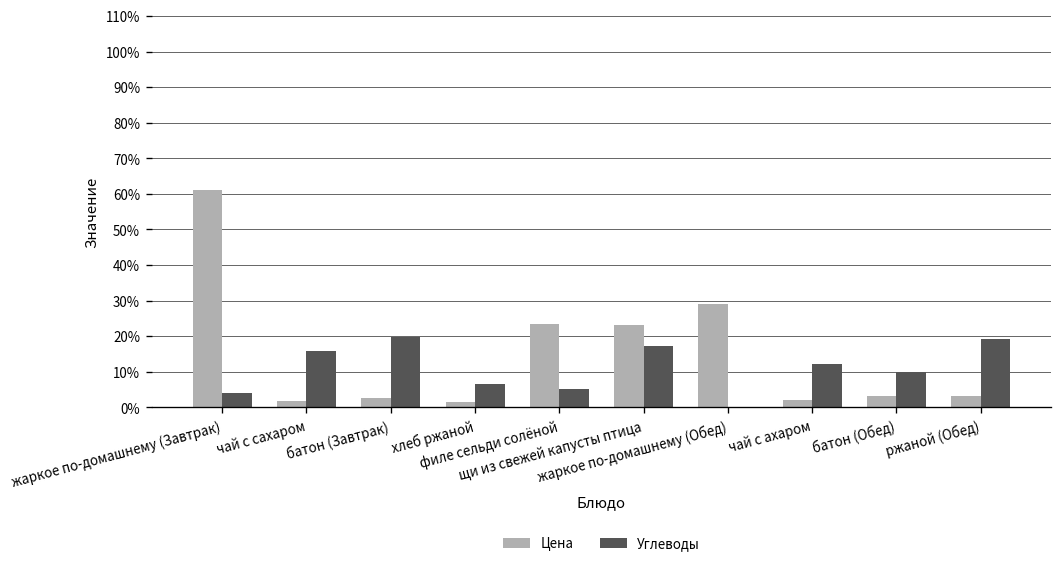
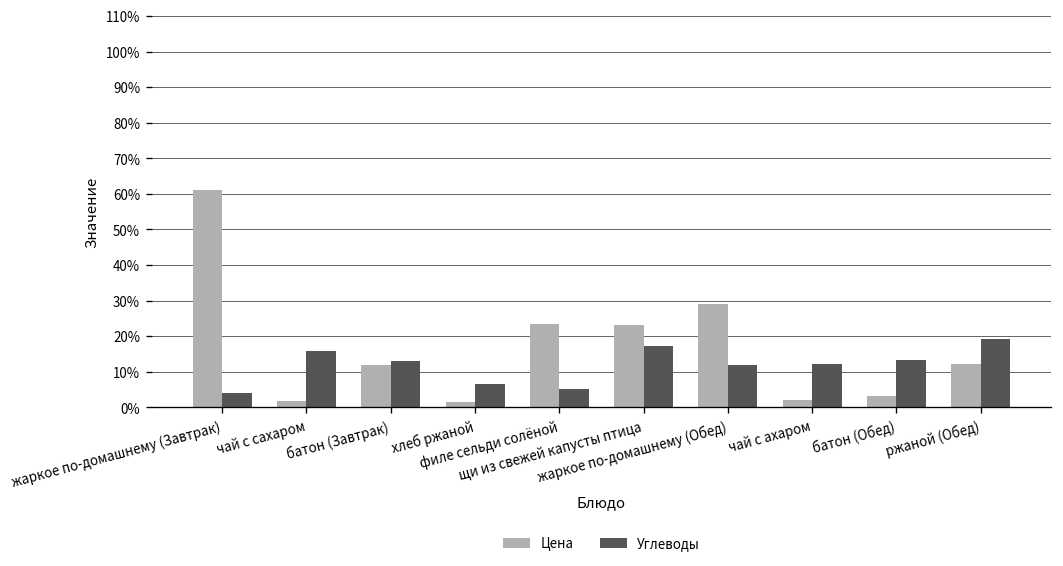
  {
    "Цена": {
      "жаркое по-домашнему (Завтрак)": "61%",
      "чай с сахаром": "2%",
-     "батон (Завтрак)": "2%",
+     "батон (Завтрак)": "12%",
      "хлеб ржаной": "2%",
      "филе сельди солёной": "23%",
      "щи из свежей капусты птица": "23%",
      "жаркое по-домашнему (Обед)": "29%",
      "чай с ахаром": "2%",
      "батон (Обед)": "3%",
-     "ржаной (Обед)": "3%"
+     "ржаной (Обед)": "12%"
    },
    "Углеводы": {
      "жаркое по-домашнему (Завтрак)": "4%",
      "чай с сахаром": "16%",
-     "батон (Завтрак)": "20%",
+     "батон (Завтрак)": "13%",
      "хлеб ржаной": "6%",
      "филе сельди солёной": "5%",
      "щи из свежей капусты птица": "17%",
-     "жаркое по-домашнему (Обед)": "0%",
+     "жаркое по-домашнему (Обед)": "12%",
      "чай с ахаром": "12%",
-     "батон (Обед)": "10%",
+     "батон (Обед)": "13%",
      "ржаной (Обед)": "19%"
    }
  }
